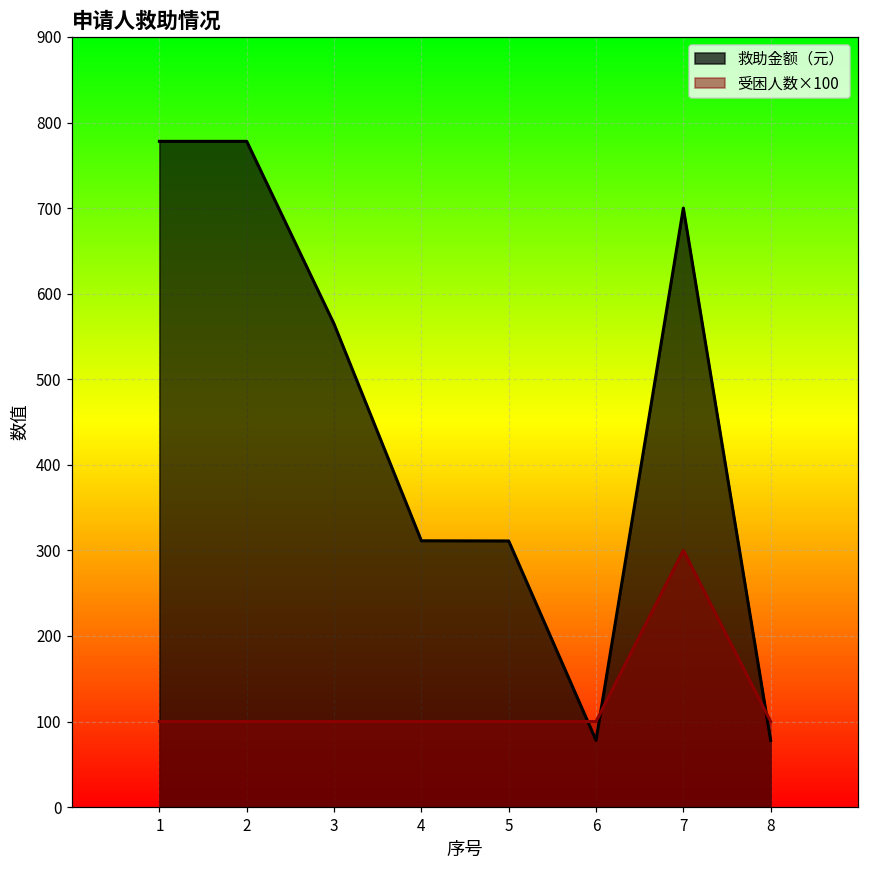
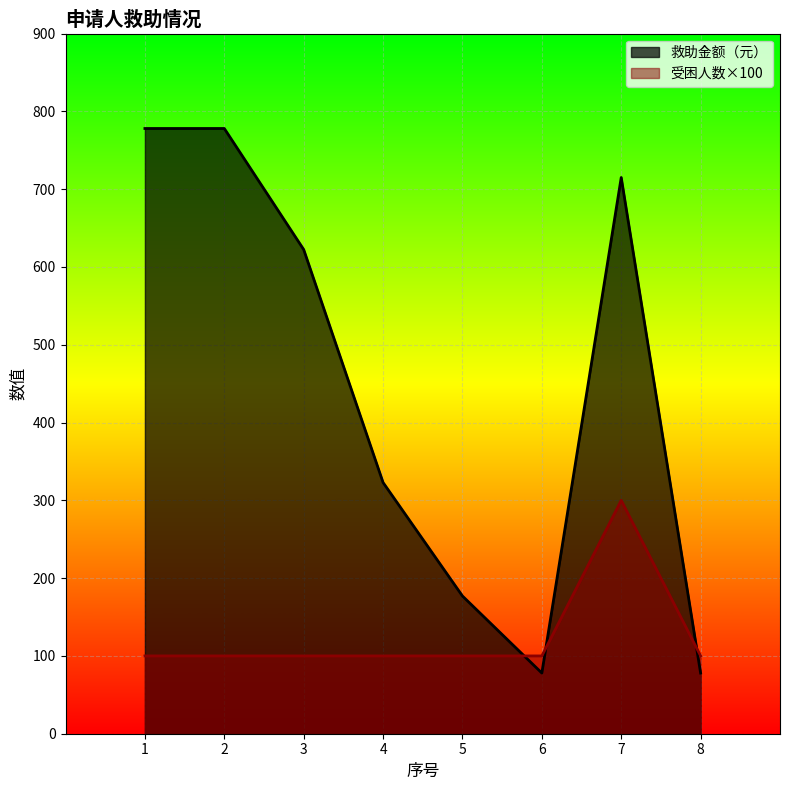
  {
    "救助金额（元）": {
      "1": 780,
      "2": 780,
-     "3": 560,
-     "4": 310,
-     "5": 310,
+     "3": 620,
+     "4": 320,
+     "5": 180,
      "6": 80,
-     "7": 700,
+     "7": 720,
      "8": 80
    },
    "受困人数×100": {
      "1": 100,
      "2": 100,
      "3": 100,
      "4": 100,
      "5": 100,
      "6": 100,
      "7": 300,
      "8": 100
    }
  }
